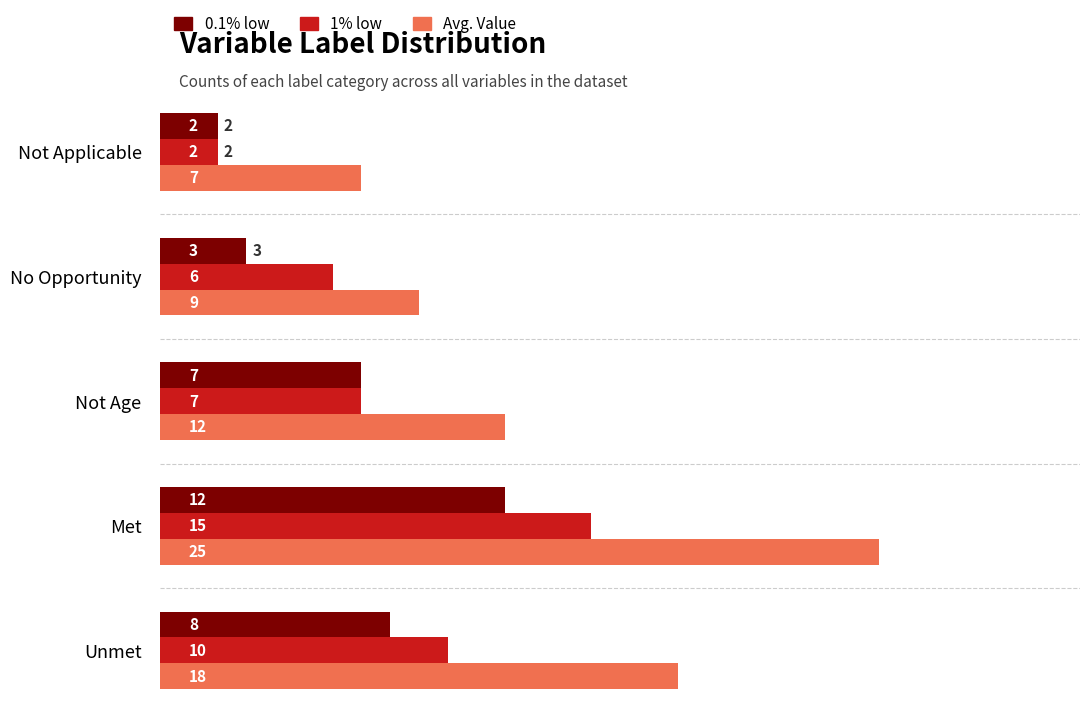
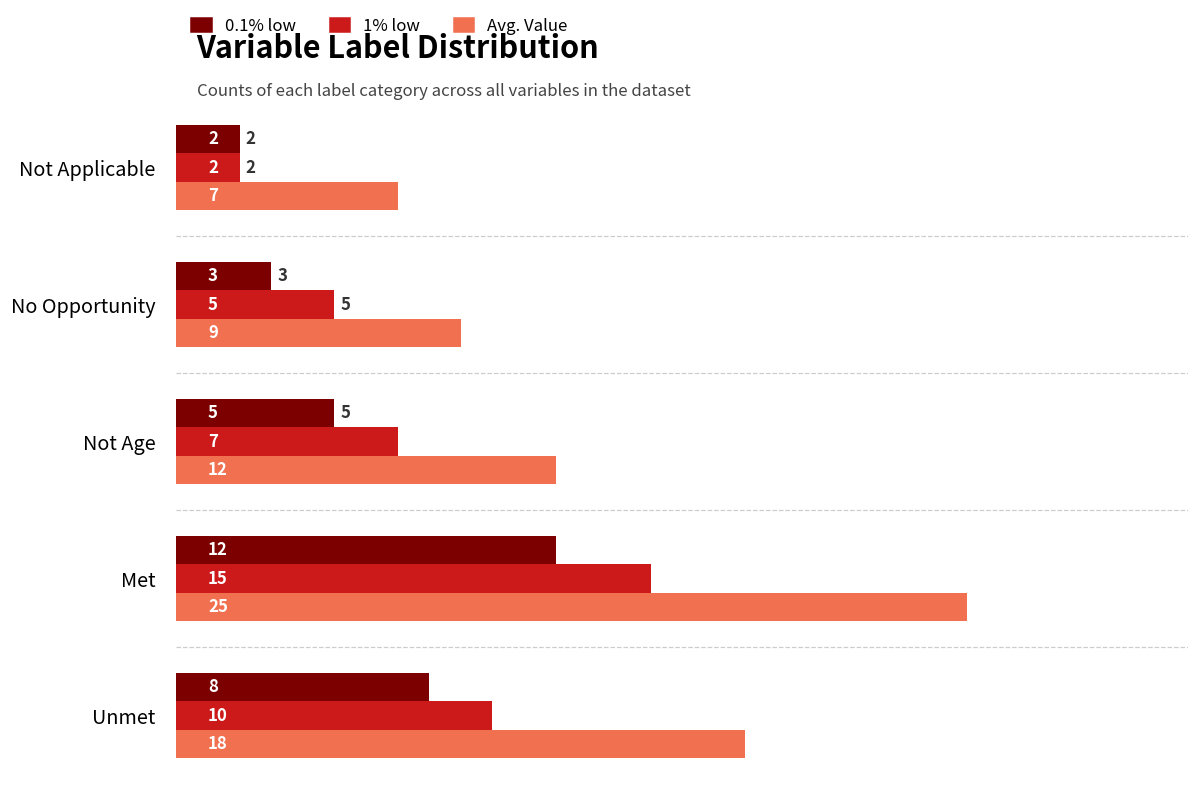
  {
    "0.1% low": {
      "Not Applicable": 2,
      "No Opportunity": 3,
-     "Not Age": 7,
+     "Not Age": 5,
      "Met": 12,
      "Unmet": 8
    },
    "1% low": {
      "Not Applicable": 2,
-     "No Opportunity": 6,
+     "No Opportunity": 5,
      "Not Age": 7,
      "Met": 15,
      "Unmet": 10
    },
    "Avg. Value": {
      "Not Applicable": 7,
      "No Opportunity": 9,
      "Not Age": 12,
      "Met": 25,
      "Unmet": 18
    }
  }
